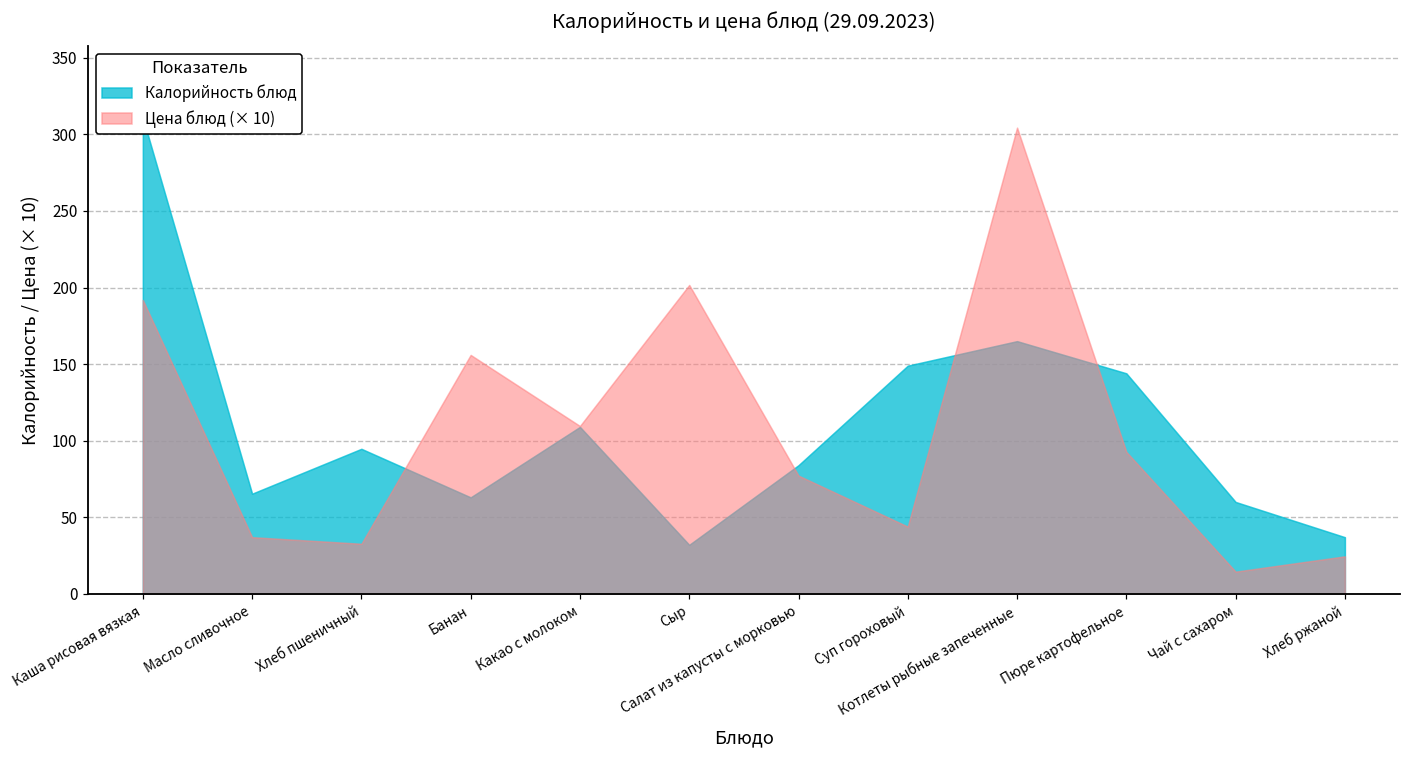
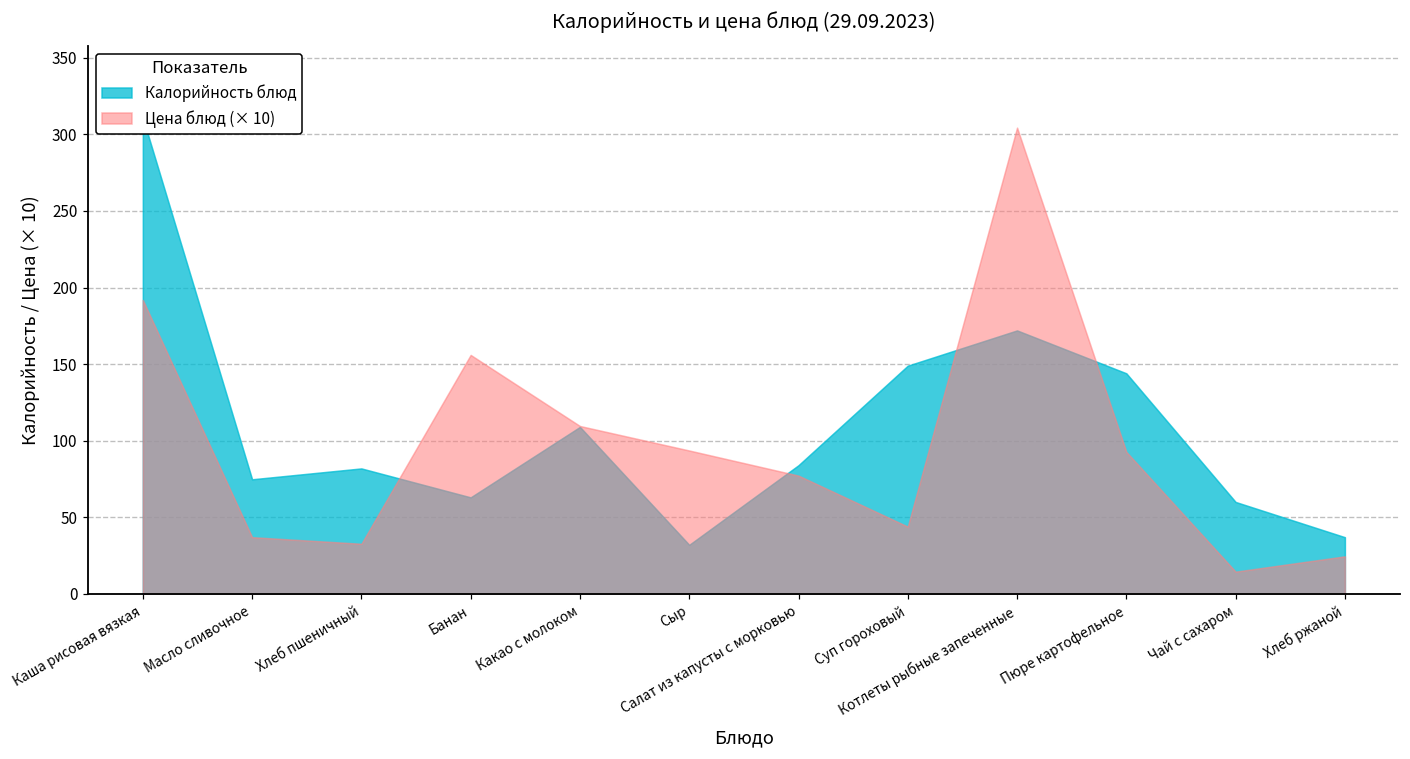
  {
    "Калорийность блюд": {
-     "Масло сливочное": 65,
-     "Хлеб пшеничный": 95,
+     "Масло сливочное": 75,
+     "Хлеб пшеничный": 82,
      "Банан": 63,
      "Сыр": 32,
      "Салат из капусты с морковью": 84,
      "Суп гороховый": 149,
-     "Котлеты рыбные запеченные": 165,
+     "Котлеты рыбные запеченные": 172,
      "Пюре картофельное": 144,
      "Чай с сахаром": 60,
      "Хлеб ржаной": 37
    },
    "Цена блюд (× 10)": {
      "Каша рисовая вязкая": 192,
      "Масло сливочное": 37,
      "Хлеб пшеничный": 33,
      "Банан": 156,
-     "Сыр": 202,
+     "Сыр": 94,
      "Салат из капусты с морковью": 77,
      "Суп гороховый": 44,
      "Котлеты рыбные запеченные": 304,
      "Пюре картофельное": 93,
      "Чай с сахаром": 15,
      "Хлеб ржаной": 25
    }
  }
